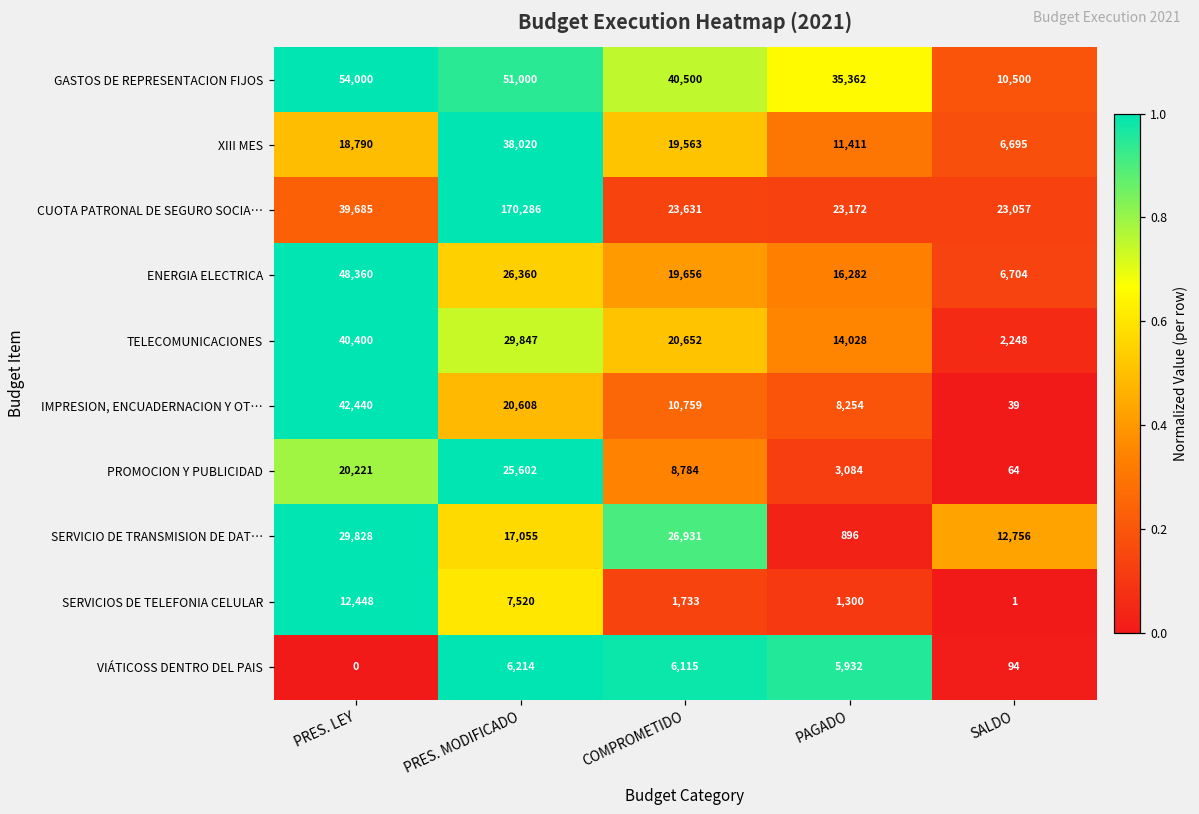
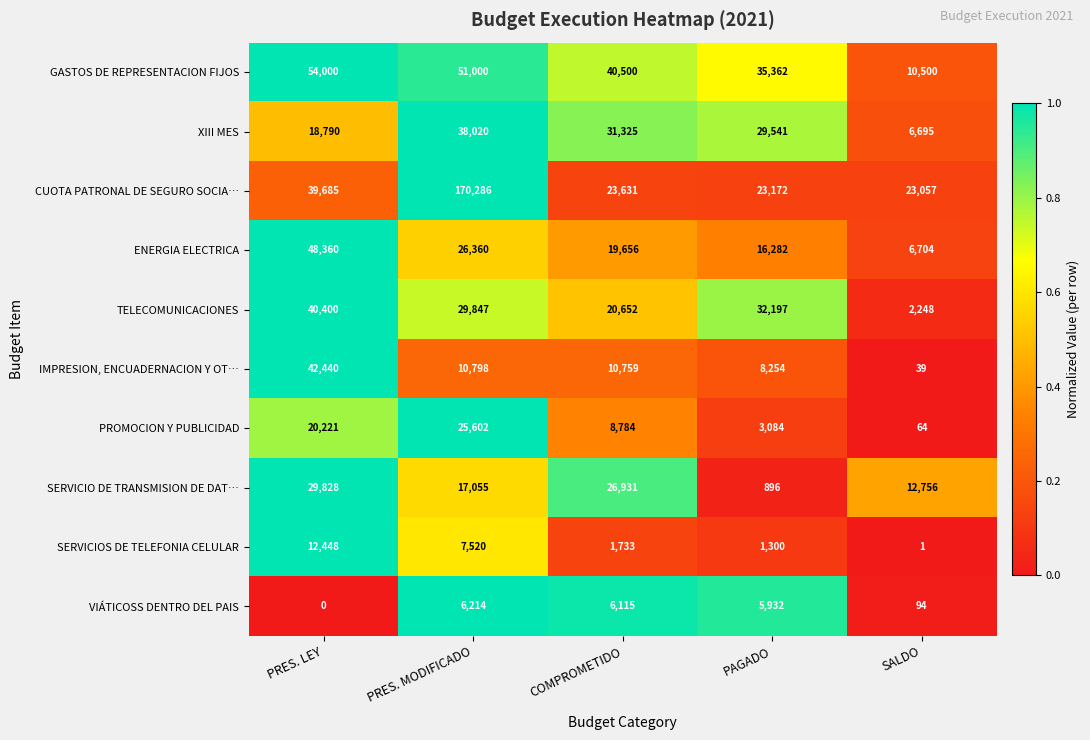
  {
    "GASTOS DE REPRESENTACION FIJOS": {
      "PRES. LEY": "54,000",
      "PRES. MODIFICADO": "51,000",
      "COMPROMETIDO": "40,500",
      "PAGADO": "35,362",
      "SALDO": "10,500"
    },
    "XIII MES": {
      "PRES. LEY": "18,790",
      "PRES. MODIFICADO": "38,020",
-     "COMPROMETIDO": "19,563",
-     "PAGADO": "11,411",
+     "COMPROMETIDO": "31,325",
+     "PAGADO": "29,541",
      "SALDO": "6,695"
    },
    "CUOTA PATRONAL DE SEGURO SOCIA…": {
      "PRES. LEY": "39,685",
      "PRES. MODIFICADO": "170,286",
      "COMPROMETIDO": "23,631",
      "PAGADO": "23,172",
      "SALDO": "23,057"
    },
    "ENERGIA ELECTRICA": {
      "PRES. LEY": "48,360",
      "PRES. MODIFICADO": "26,360",
      "COMPROMETIDO": "19,656",
      "PAGADO": "16,282",
      "SALDO": "6,704"
    },
    "TELECOMUNICACIONES": {
      "PRES. LEY": "40,400",
      "PRES. MODIFICADO": "29,847",
      "COMPROMETIDO": "20,652",
-     "PAGADO": "14,028",
+     "PAGADO": "32,197",
      "SALDO": "2,248"
    },
    "IMPRESION, ENCUADERNACION Y OT…": {
      "PRES. LEY": "42,440",
-     "PRES. MODIFICADO": "20,608",
+     "PRES. MODIFICADO": "10,798",
      "COMPROMETIDO": "10,759",
      "PAGADO": "8,254",
      "SALDO": "39"
    },
    "PROMOCION Y PUBLICIDAD": {
      "PRES. LEY": "20,221",
      "PRES. MODIFICADO": "25,602",
      "COMPROMETIDO": "8,784",
      "PAGADO": "3,084",
      "SALDO": "64"
    },
    "SERVICIO DE TRANSMISION DE DAT…": {
      "PRES. LEY": "29,828",
      "PRES. MODIFICADO": "17,055",
      "COMPROMETIDO": "26,931",
      "PAGADO": "896",
      "SALDO": "12,756"
    },
    "SERVICIOS DE TELEFONIA CELULAR": {
      "PRES. LEY": "12,448",
      "PRES. MODIFICADO": "7,520",
      "COMPROMETIDO": "1,733",
      "PAGADO": "1,300",
      "SALDO": "1"
    },
    "VIÁTICOSS DENTRO DEL PAIS": {
      "PRES. LEY": "0",
      "PRES. MODIFICADO": "6,214",
      "COMPROMETIDO": "6,115",
      "PAGADO": "5,932",
      "SALDO": "94"
    }
  }
